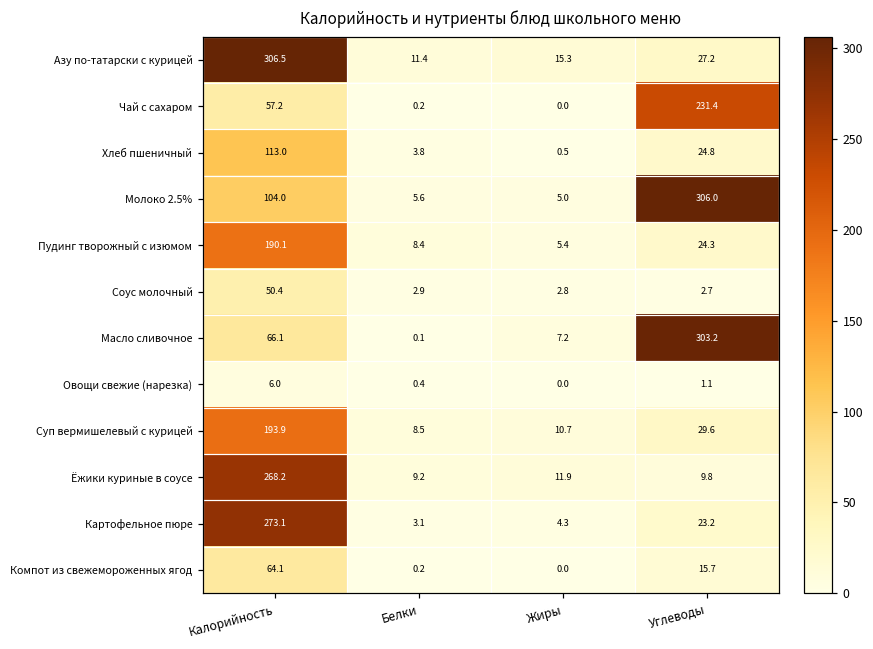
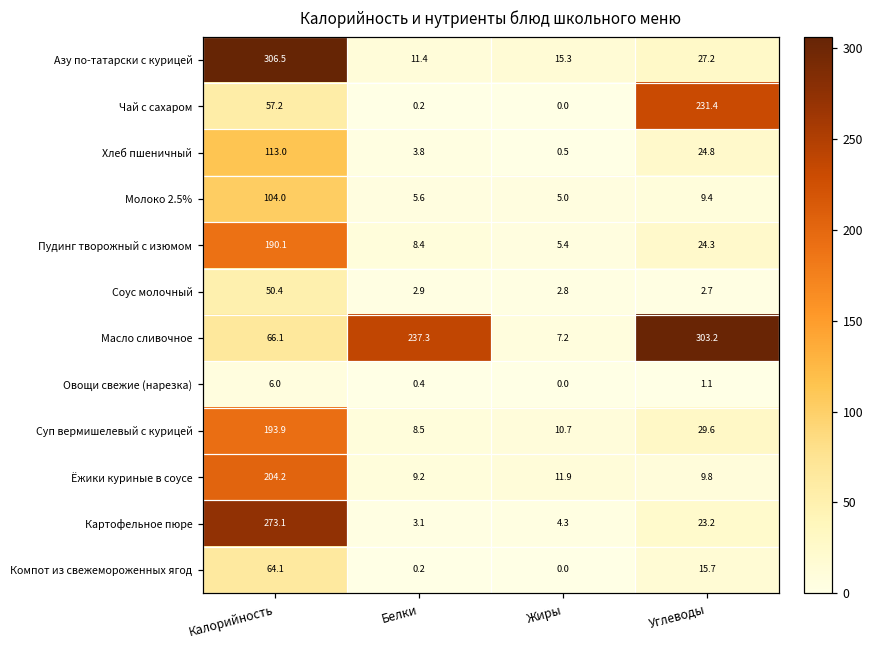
  {
    "Азу по-татарски с курицей": {
      "Калорийность": 306.5,
      "Белки": 11.4,
      "Жиры": 15.3,
      "Углеводы": 27.2
    },
    "Чай с сахаром": {
      "Калорийность": 57.2,
      "Белки": 0.2,
      "Жиры": 0.0,
      "Углеводы": 231.4
    },
    "Хлеб пшеничный": {
      "Калорийность": 113.0,
      "Белки": 3.8,
      "Жиры": 0.5,
      "Углеводы": 24.8
    },
    "Молоко 2.5%": {
      "Калорийность": 104.0,
      "Белки": 5.6,
      "Жиры": 5.0,
-     "Углеводы": 306.0
+     "Углеводы": 9.4
    },
    "Пудинг творожный с изюмом": {
      "Калорийность": 190.1,
      "Белки": 8.4,
      "Жиры": 5.4,
      "Углеводы": 24.3
    },
    "Соус молочный": {
      "Калорийность": 50.4,
      "Белки": 2.9,
      "Жиры": 2.8,
      "Углеводы": 2.7
    },
    "Масло сливочное": {
      "Калорийность": 66.1,
-     "Белки": 0.1,
+     "Белки": 237.3,
      "Жиры": 7.2,
      "Углеводы": 303.2
    },
    "Овощи свежие (нарезка)": {
      "Калорийность": 6.0,
      "Белки": 0.4,
      "Жиры": 0.0,
      "Углеводы": 1.1
    },
    "Суп вермишелевый с курицей": {
      "Калорийность": 193.9,
      "Белки": 8.5,
      "Жиры": 10.7,
      "Углеводы": 29.6
    },
    "Ёжики куриные в соусе": {
-     "Калорийность": 268.2,
+     "Калорийность": 204.2,
      "Белки": 9.2,
      "Жиры": 11.9,
      "Углеводы": 9.8
    },
    "Картофельное пюре": {
      "Калорийность": 273.1,
      "Белки": 3.1,
      "Жиры": 4.3,
      "Углеводы": 23.2
    },
    "Компот из свежемороженных ягод": {
      "Калорийность": 64.1,
      "Белки": 0.2,
      "Жиры": 0.0,
      "Углеводы": 15.7
    }
  }
